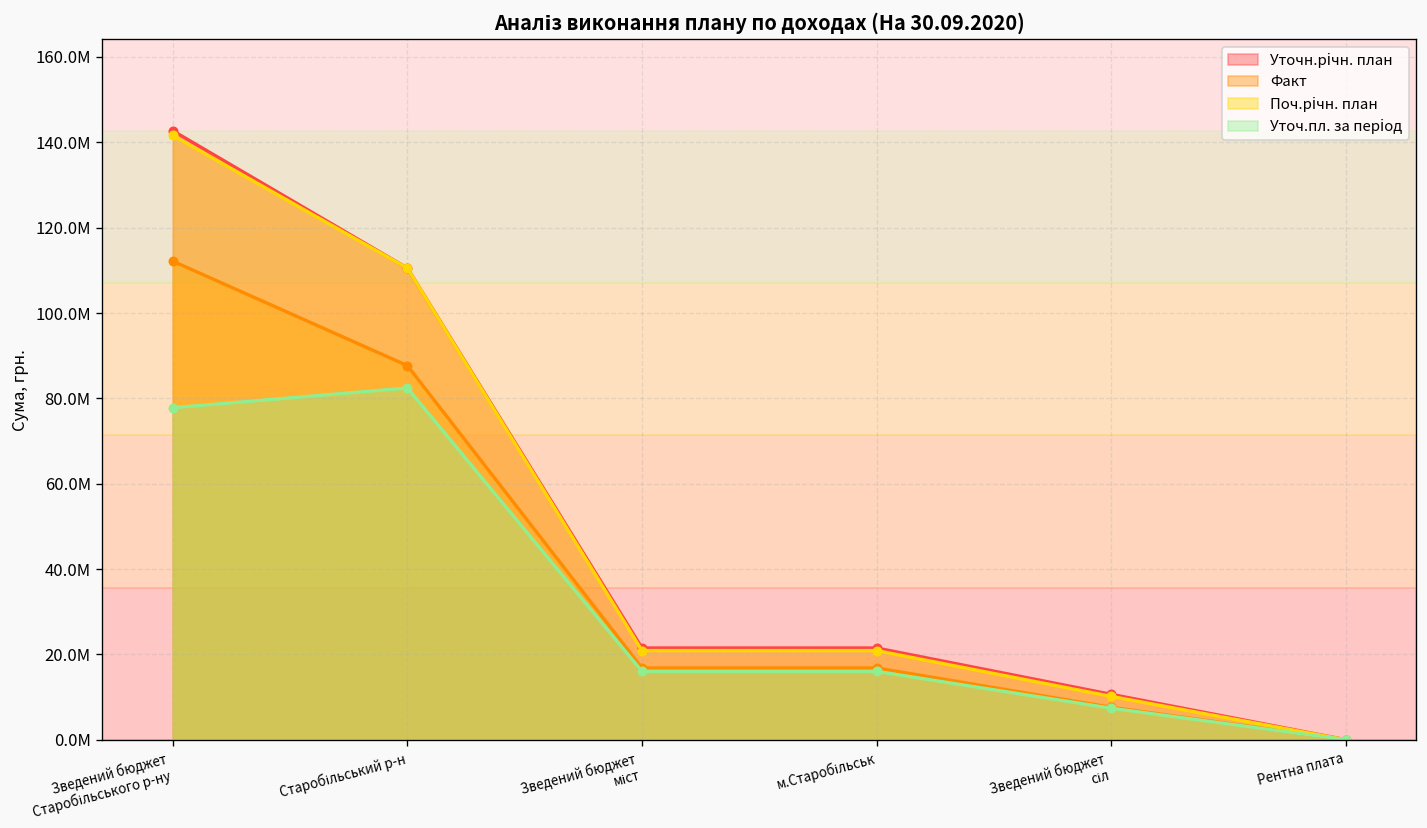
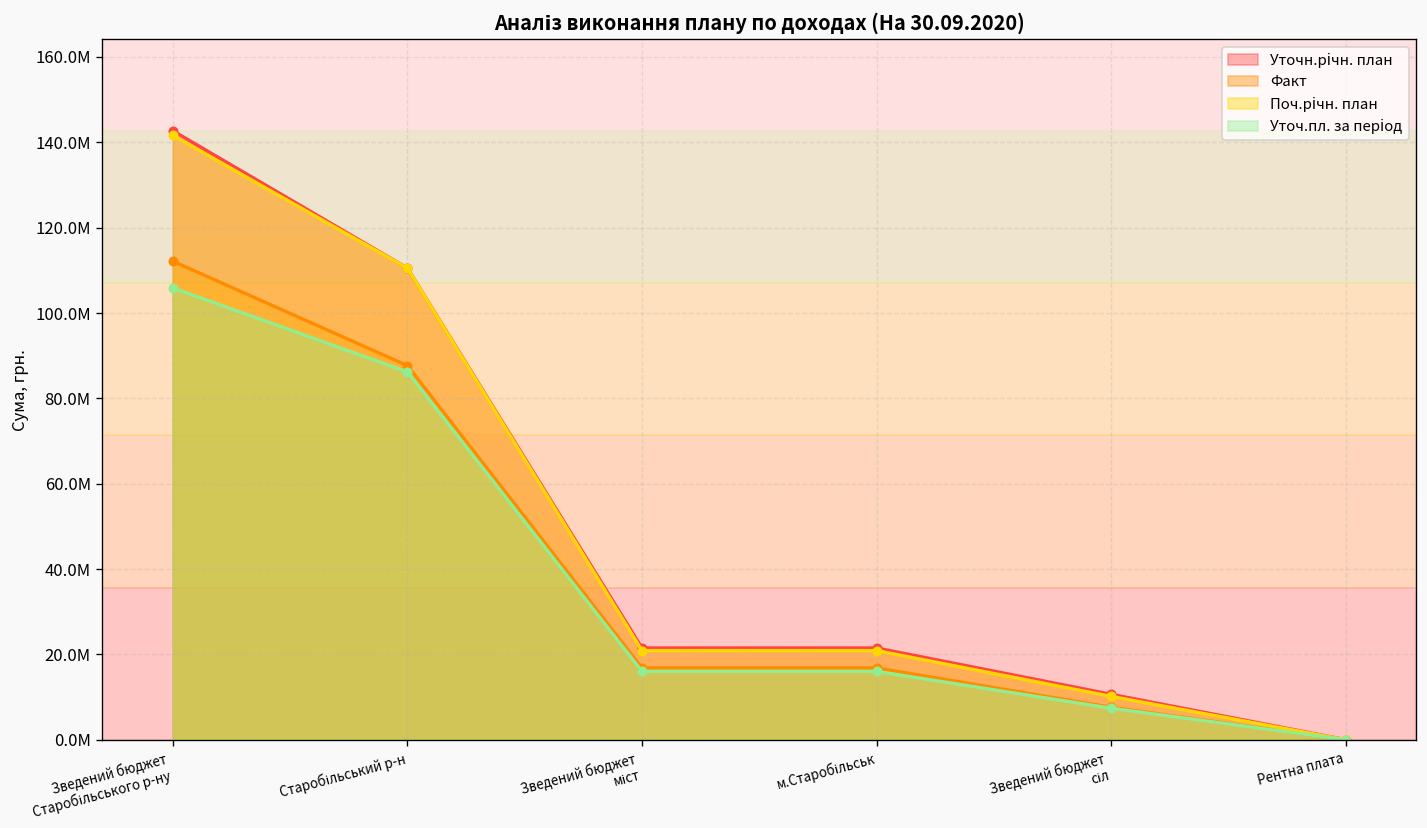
  {
    "Уточ.пл. за період": {
-     "Зведений бюджет Старобільського р-ну": 78000000,
-     "Старобільський р-н": 82000000,
+     "Зведений бюджет Старобільського р-ну": 106000000,
+     "Старобільський р-н": 86000000,
      "Зведений бюджет міст": 16000000,
      "м.Старобільськ": 16000000
    }
  }
